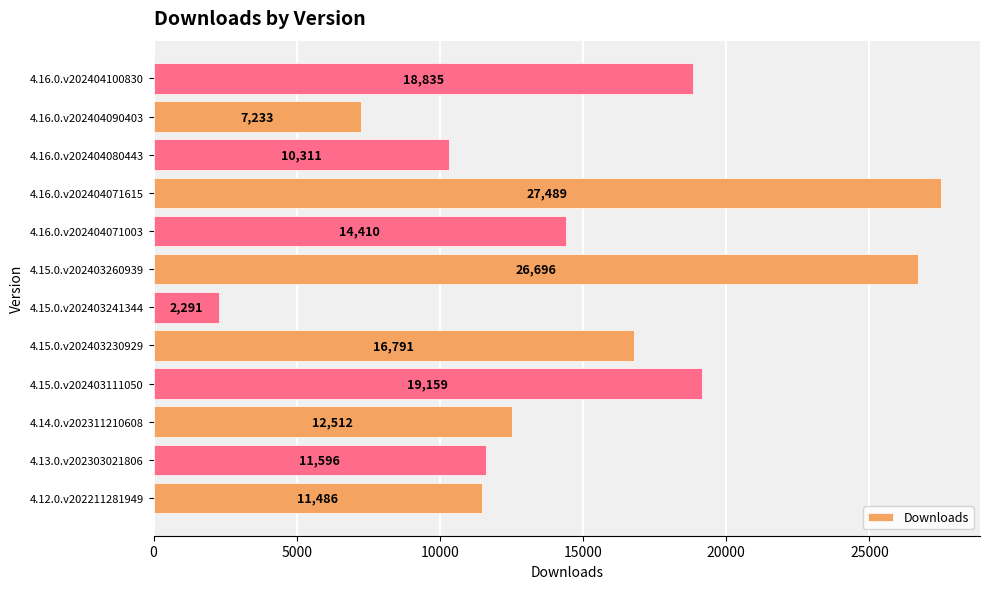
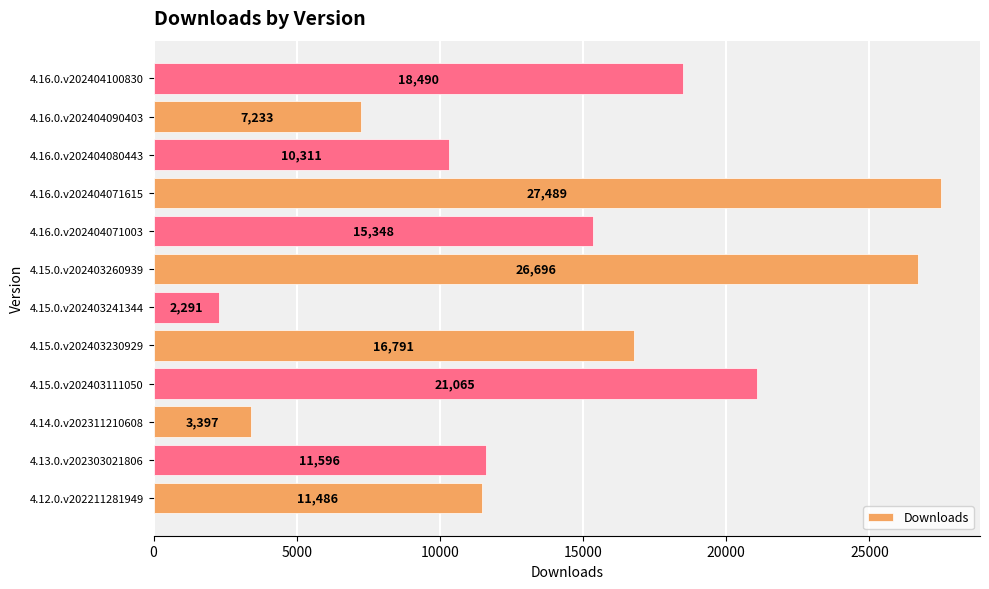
  {
-   "4.16.0.v202404100830": "18,835",
+   "4.16.0.v202404100830": "18,490",
    "4.16.0.v202404090403": "7,233",
    "4.16.0.v202404080443": "10,311",
    "4.16.0.v202404071615": "27,489",
-   "4.16.0.v202404071003": "14,410",
+   "4.16.0.v202404071003": "15,348",
    "4.15.0.v202403260939": "26,696",
    "4.15.0.v202403241344": "2,291",
    "4.15.0.v202403230929": "16,791",
-   "4.15.0.v202403111050": "19,159",
-   "4.14.0.v202311210608": "12,512",
+   "4.15.0.v202403111050": "21,065",
+   "4.14.0.v202311210608": "3,397",
    "4.13.0.v202303021806": "11,596",
    "4.12.0.v202211281949": "11,486"
  }
